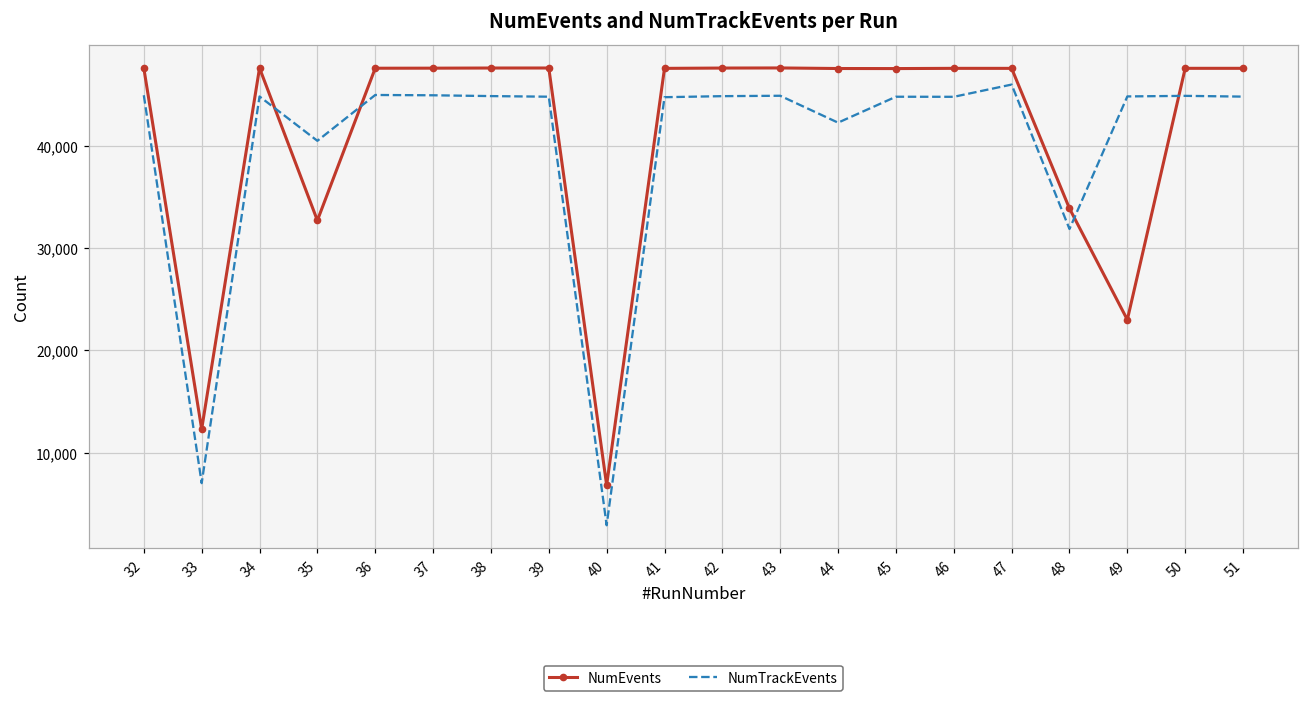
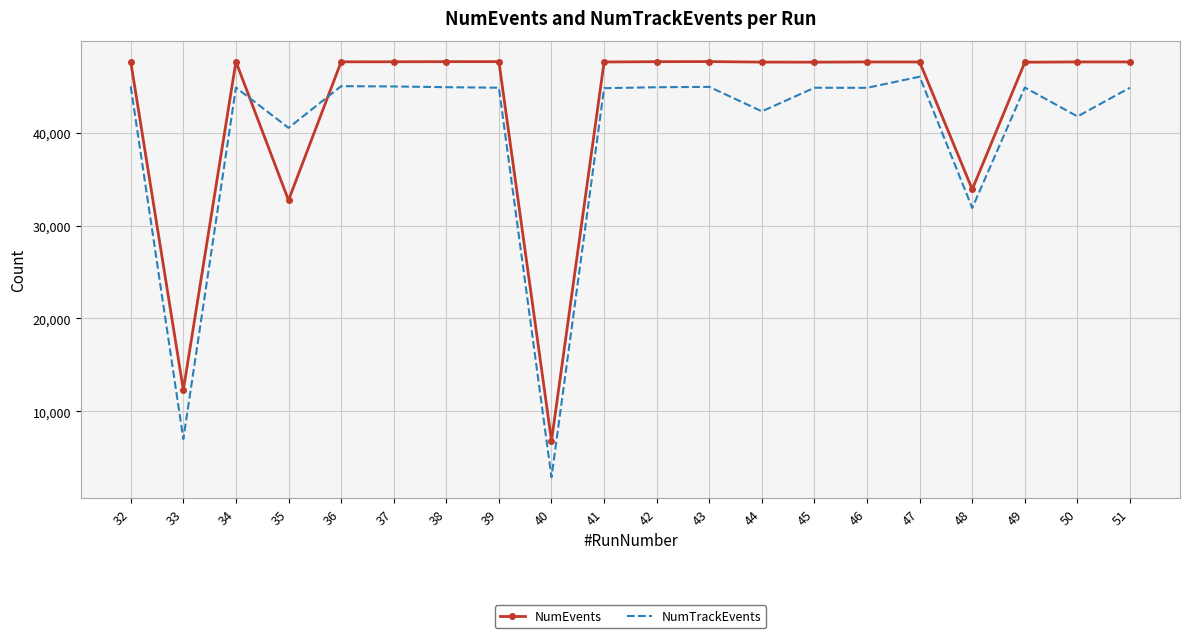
  {
    "NumEvents": {
      "32": "48,000",
      "33": "12,000",
      "34": "48,000",
      "35": "33,000",
      "36": "48,000",
      "37": "48,000",
      "38": "48,000",
      "39": "48,000",
      "40": "7,000",
      "41": "48,000",
      "42": "48,000",
      "43": "48,000",
      "44": "48,000",
      "45": "48,000",
      "46": "48,000",
      "47": "48,000",
      "48": "34,000",
-     "49": "23,000",
+     "49": "48,000",
      "50": "48,000",
      "51": "48,000"
    },
    "NumTrackEvents": {
      "32": "45,000",
      "33": "7,000",
      "34": "45,000",
      "35": "41,000",
      "36": "45,000",
      "37": "45,000",
      "38": "45,000",
      "39": "45,000",
      "40": "3,000",
      "41": "45,000",
      "42": "45,000",
      "43": "45,000",
      "44": "42,000",
      "45": "45,000",
      "46": "45,000",
      "47": "46,000",
      "48": "32,000",
      "49": "45,000",
-     "50": "45,000",
+     "50": "42,000",
      "51": "45,000"
    }
  }
